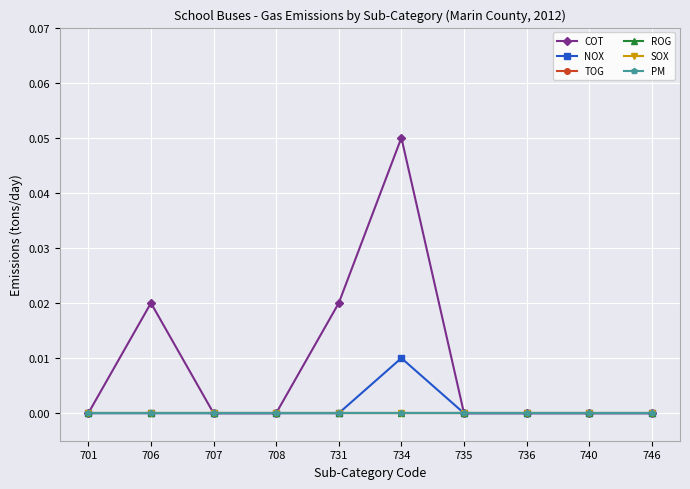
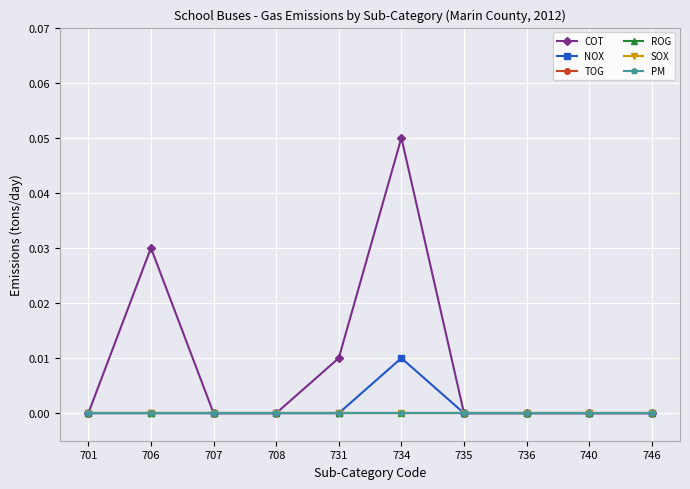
  {
    "COT": {
-     "706": 0.02,
-     "731": 0.02,
+     "706": 0.03,
+     "731": 0.01,
      "734": 0.05
    },
    "NOX": {
      "734": 0.01
    },
    "PM": {
      "734": 0.00
    }
  }
